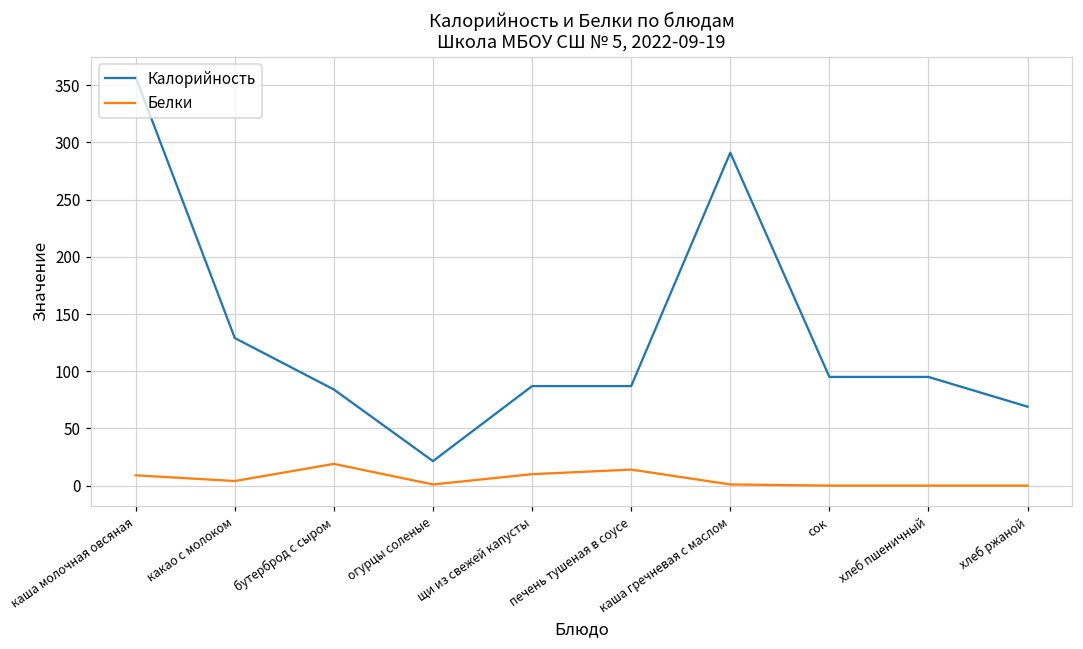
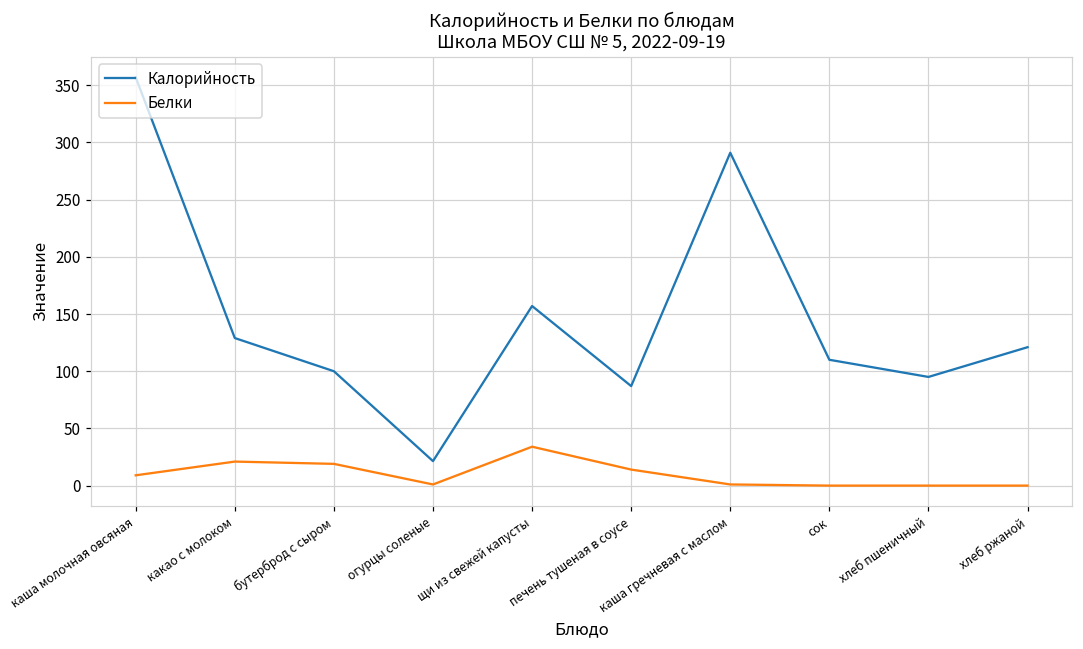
  {
    "Калорийность": {
      "какао с молоком": 129,
-     "бутерброд с сыром": 84,
+     "бутерброд с сыром": 100,
      "огурцы соленые": 21,
-     "щи из свежей капусты": 87,
+     "щи из свежей капусты": 157,
      "печень тушеная в соусе": 87,
      "каша гречневая с маслом": 291,
-     "сок": 95,
+     "сок": 110,
      "хлеб пшеничный": 95,
-     "хлеб ржаной": 69
+     "хлеб ржаной": 121
    },
    "Белки": {
      "каша молочная овсяная": 9,
-     "какао с молоком": 4,
+     "какао с молоком": 21,
      "бутерброд с сыром": 19,
      "огурцы соленые": 1,
-     "щи из свежей капусты": 10,
+     "щи из свежей капусты": 34,
      "печень тушеная в соусе": 14,
      "каша гречневая с маслом": 1,
      "сок": 0,
      "хлеб пшеничный": 0,
      "хлеб ржаной": 0
    }
  }
